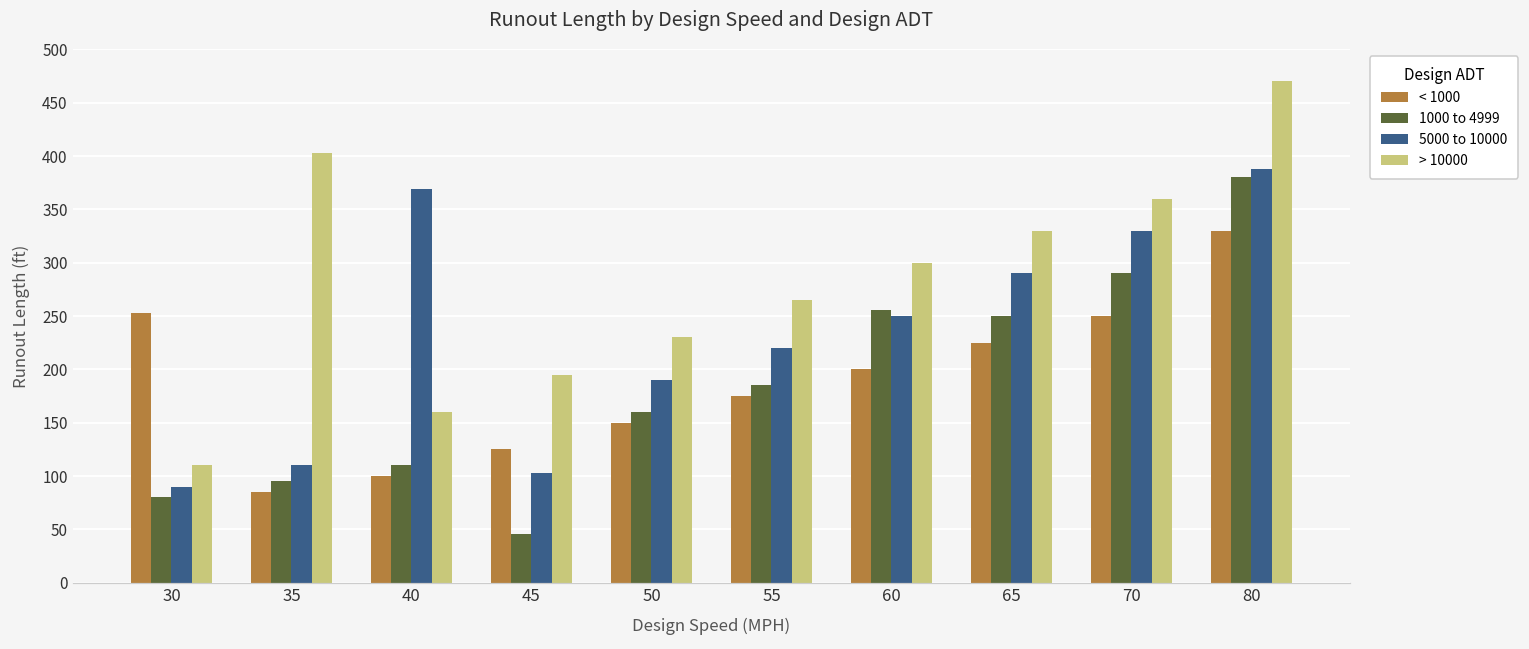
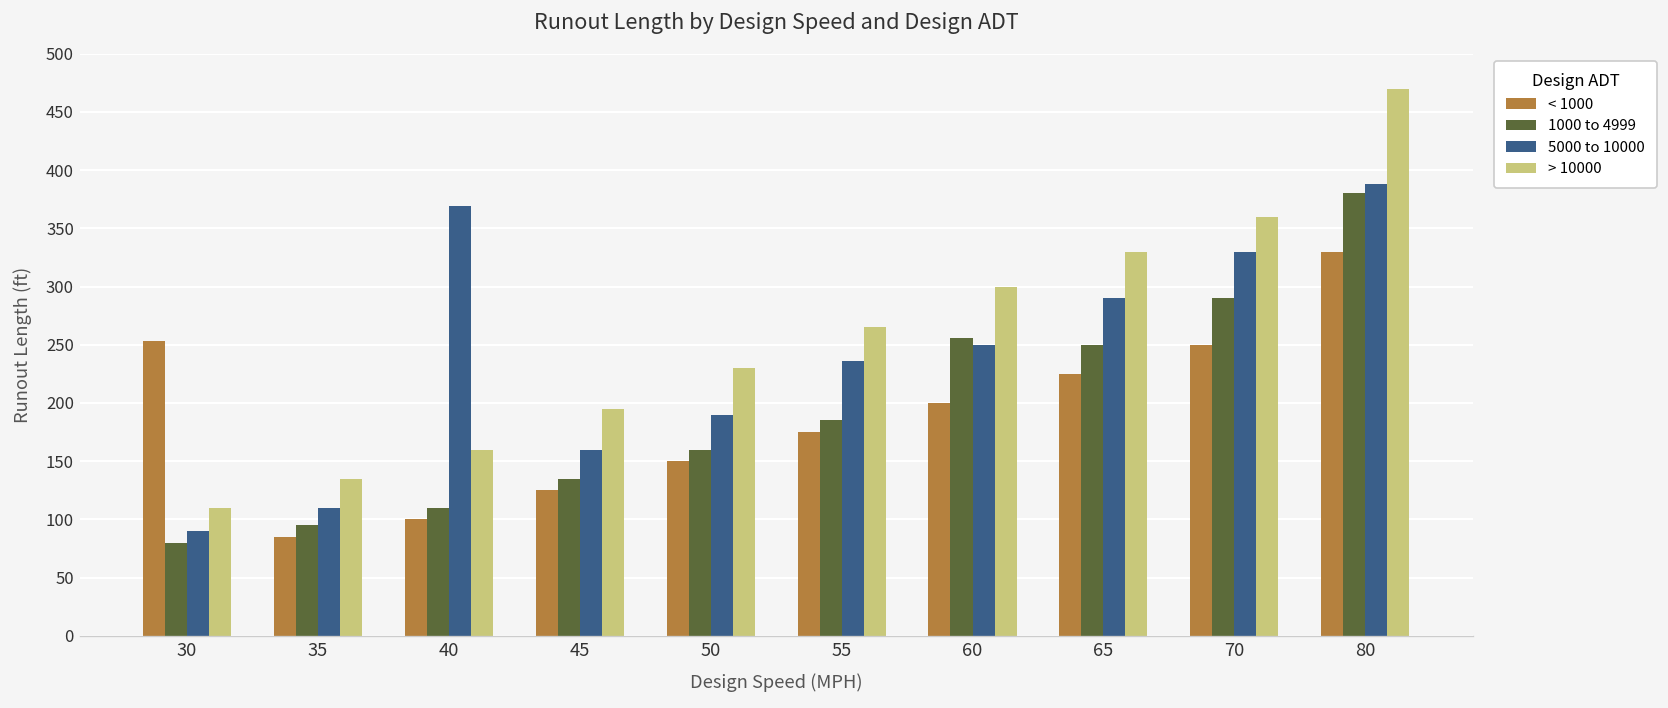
  {
    "< 1000": {
      "30": 250,
      "35": 90,
      "40": 100,
      "45": 130,
      "50": 150,
      "55": 180,
      "60": 200,
      "65": 230,
      "70": 250,
      "80": 330
    },
    "1000 to 4999": {
      "30": 80,
      "35": 100,
      "40": 110,
-     "45": 50,
+     "45": 140,
      "50": 160,
      "55": 190,
      "60": 260,
      "65": 250,
      "70": 290,
      "80": 380
    },
    "5000 to 10000": {
      "30": 90,
      "35": 110,
      "40": 370,
-     "45": 100,
+     "45": 160,
      "50": 190,
-     "55": 220,
+     "55": 240,
      "60": 250,
      "65": 290,
      "70": 330,
      "80": 390
    },
    "> 10000": {
      "30": 110,
-     "35": 400,
+     "35": 140,
      "40": 160,
      "45": 200,
      "50": 230,
      "55": 270,
      "60": 300,
      "65": 330,
      "70": 360,
      "80": 470
    }
  }
